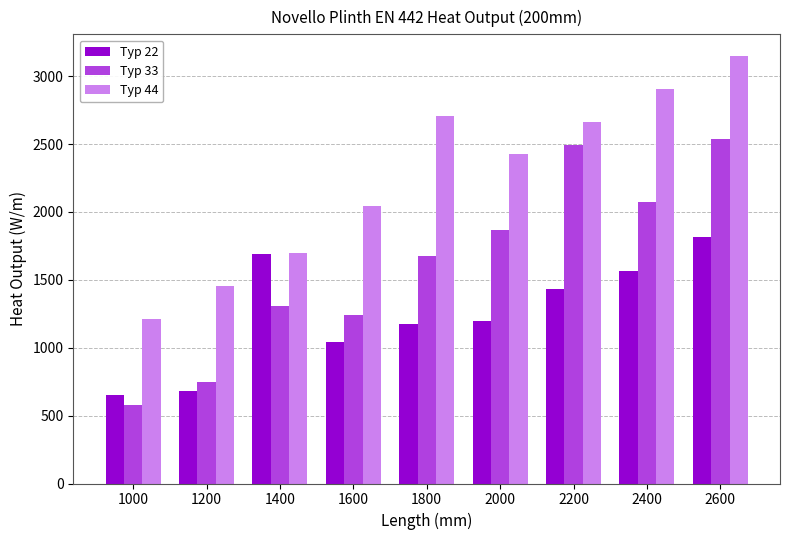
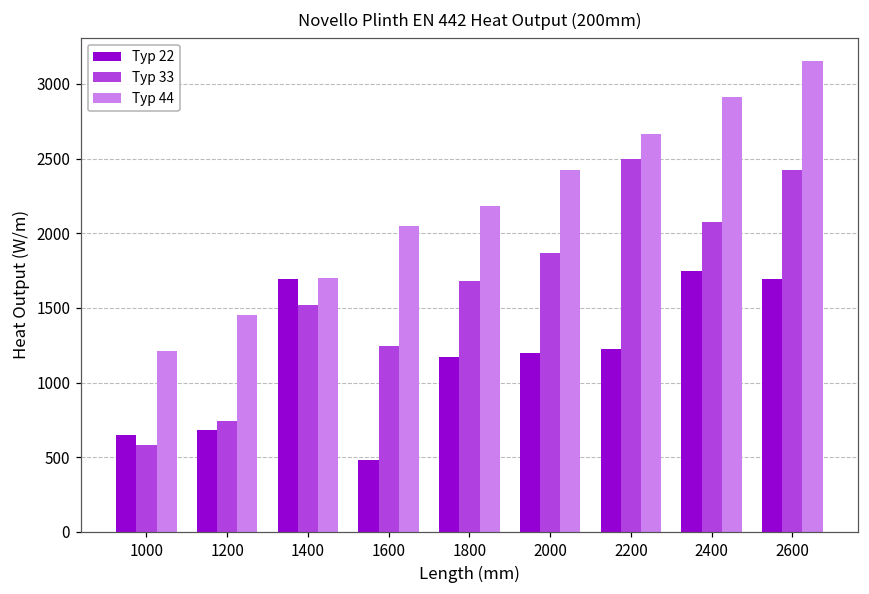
  {
    "Typ 22": {
      "1000": 650,
      "1200": 680,
      "1400": 1690,
-     "1600": 1040,
+     "1600": 480,
      "1800": 1170,
      "2000": 1200,
-     "2200": 1430,
-     "2400": 1560,
-     "2600": 1820
+     "2200": 1220,
+     "2400": 1750,
+     "2600": 1690
    },
    "Typ 33": {
      "1000": 580,
      "1200": 740,
-     "1400": 1310,
+     "1400": 1520,
      "1600": 1240,
      "1800": 1680,
      "2000": 1870,
      "2200": 2500,
      "2400": 2080,
-     "2600": 2540
+     "2600": 2430
    },
    "Typ 44": {
      "1000": 1210,
      "1200": 1450,
      "1400": 1700,
      "1600": 2050,
-     "1800": 2710,
+     "1800": 2180,
      "2000": 2420,
      "2200": 2670,
      "2400": 2910,
      "2600": 3150
    }
  }
